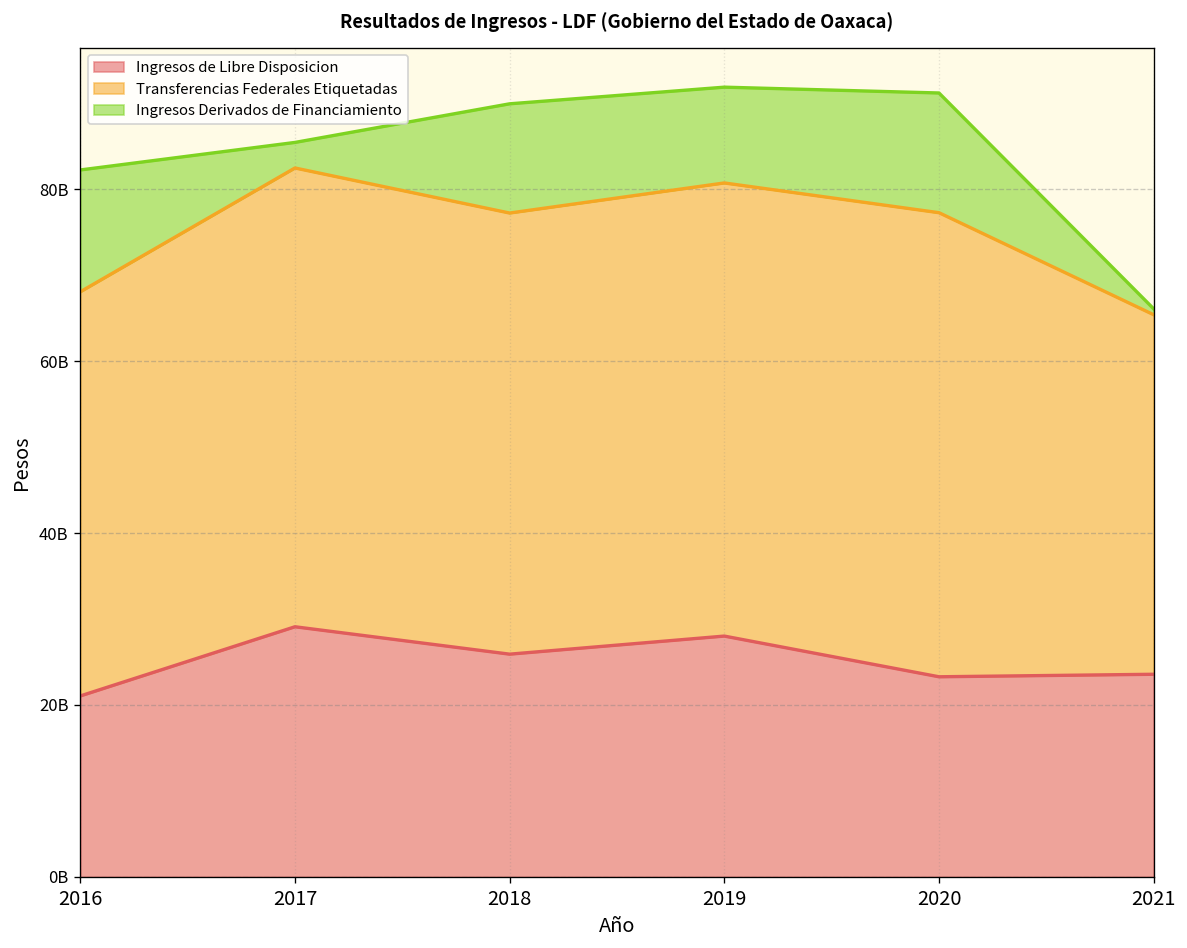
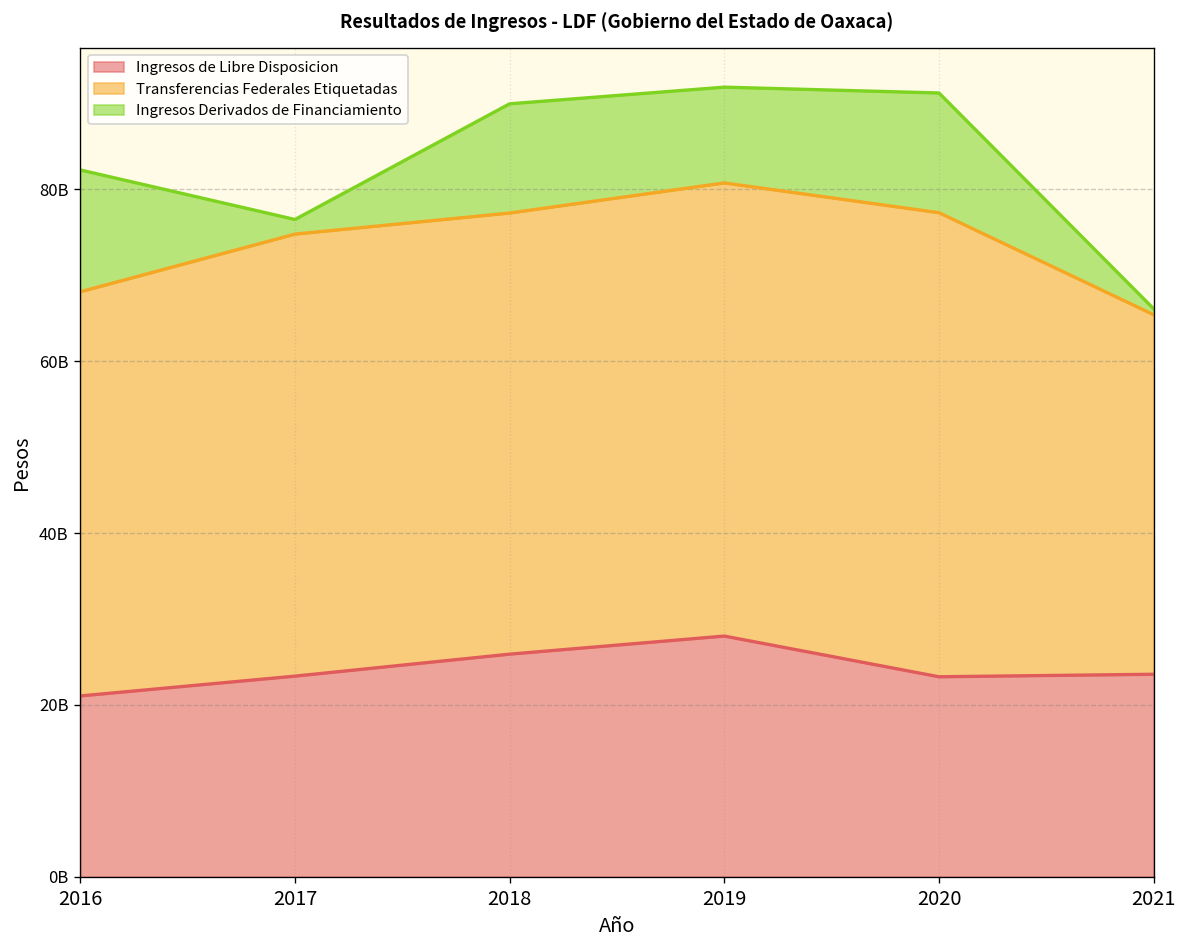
  {
    "Ingresos de Libre Disposicion": {
      "2016": 21000000000,
-     "2017": 29000000000,
+     "2017": 23000000000,
      "2018": 26000000000,
      "2019": 28000000000,
      "2020": 23000000000,
      "2021": 24000000000
    },
    "Transferencias Federales Etiquetadas": {
      "2016": 47000000000,
-     "2017": 53000000000,
+     "2017": 51000000000,
      "2018": 51000000000,
      "2019": 53000000000,
      "2020": 54000000000,
      "2021": 42000000000
    },
    "Ingresos Derivados de Financiamiento": {
      "2016": 14000000000,
-     "2017": 3000000000,
+     "2017": 2000000000,
      "2018": 13000000000,
      "2019": 11000000000,
      "2020": 14000000000,
      "2021": 1000000000
    }
  }
